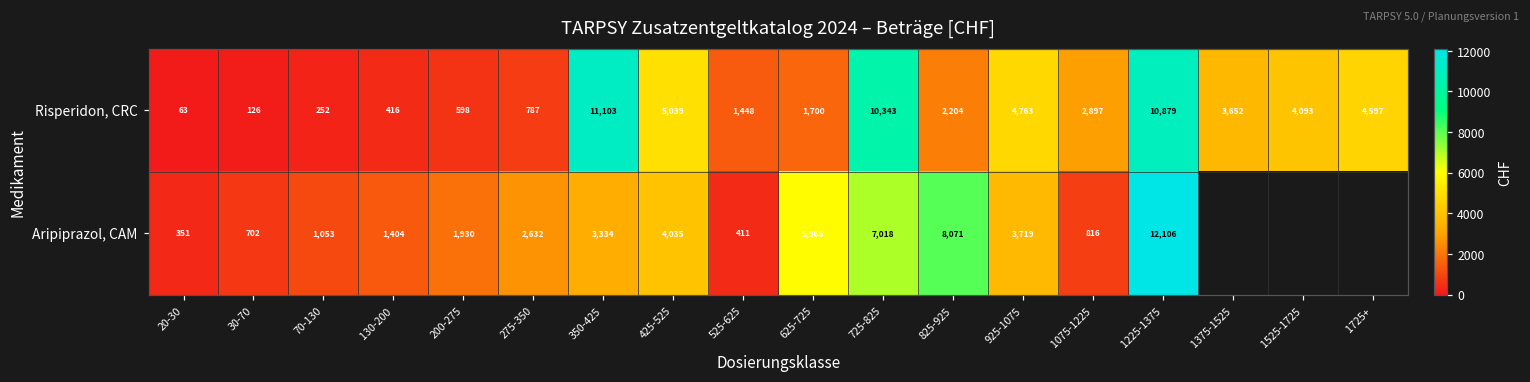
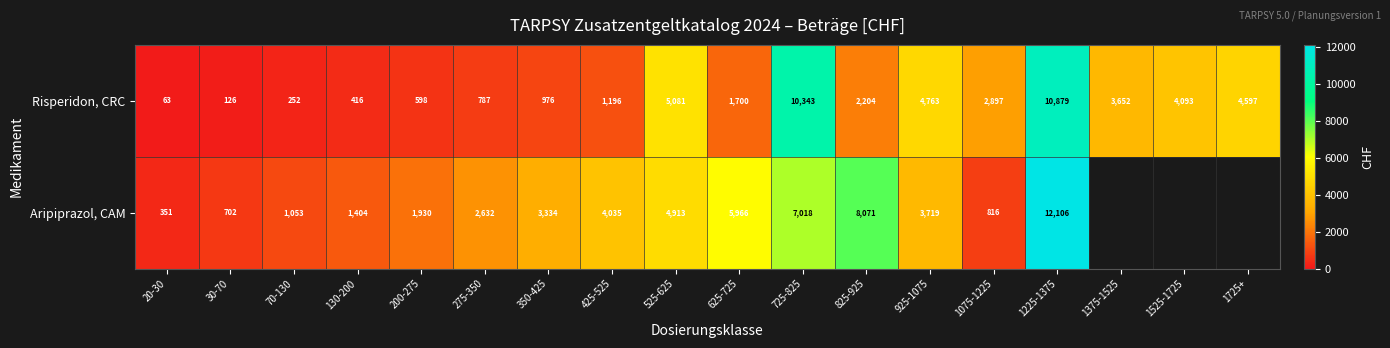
  {
    "Risperidon, CRC": {
      "20-30": "63",
      "30-70": "126",
      "70-130": "252",
      "130-200": "416",
      "200-275": "598",
      "275-350": "787",
-     "350-425": "11,103",
-     "425-525": "5,039",
-     "525-625": "1,448",
+     "350-425": "976",
+     "425-525": "1,196",
+     "525-625": "5,081",
      "625-725": "1,700",
      "725-825": "10,343",
      "825-925": "2,204",
      "925-1075": "4,763",
      "1075-1225": "2,897",
      "1225-1375": "10,879",
      "1375-1525": "3,652",
      "1525-1725": "4,093",
      "1725+": "4,597"
    },
    "Aripiprazol, CAM": {
      "20-30": "351",
      "30-70": "702",
      "70-130": "1,053",
      "130-200": "1,404",
      "200-275": "1,930",
      "275-350": "2,632",
      "350-425": "3,334",
      "425-525": "4,035",
-     "525-625": "411",
+     "525-625": "4,913",
      "625-725": "5,966",
      "725-825": "7,018",
      "825-925": "8,071",
      "925-1075": "3,719",
      "1075-1225": "816",
      "1225-1375": "12,106"
    }
  }
